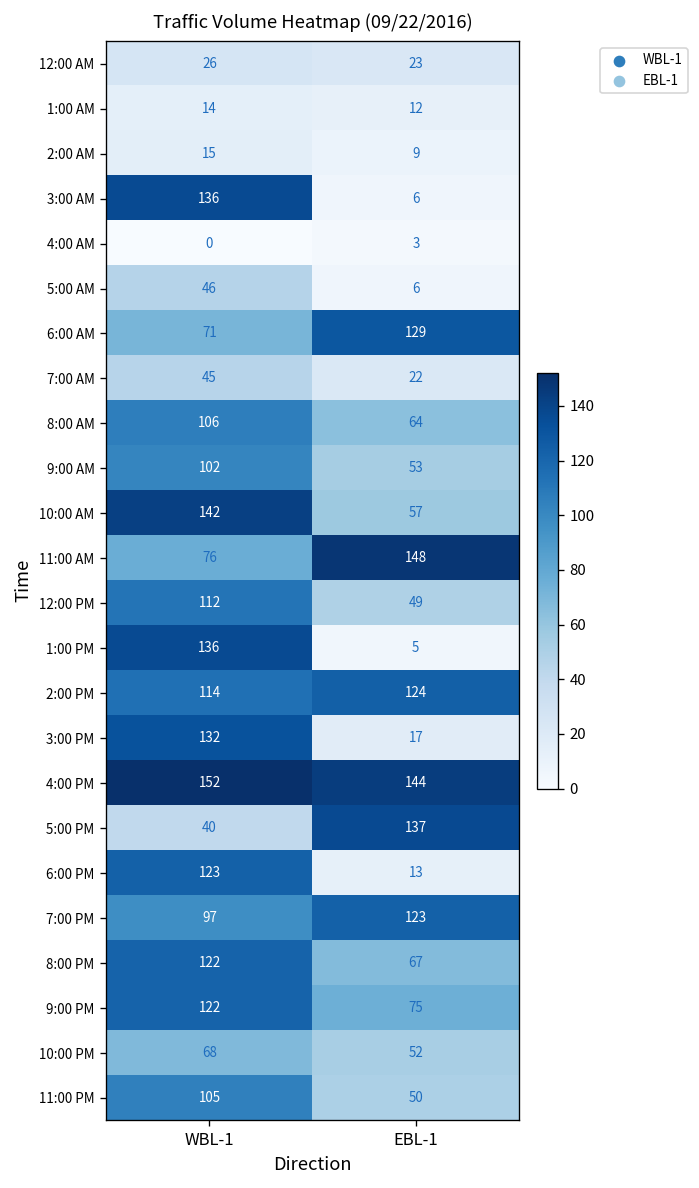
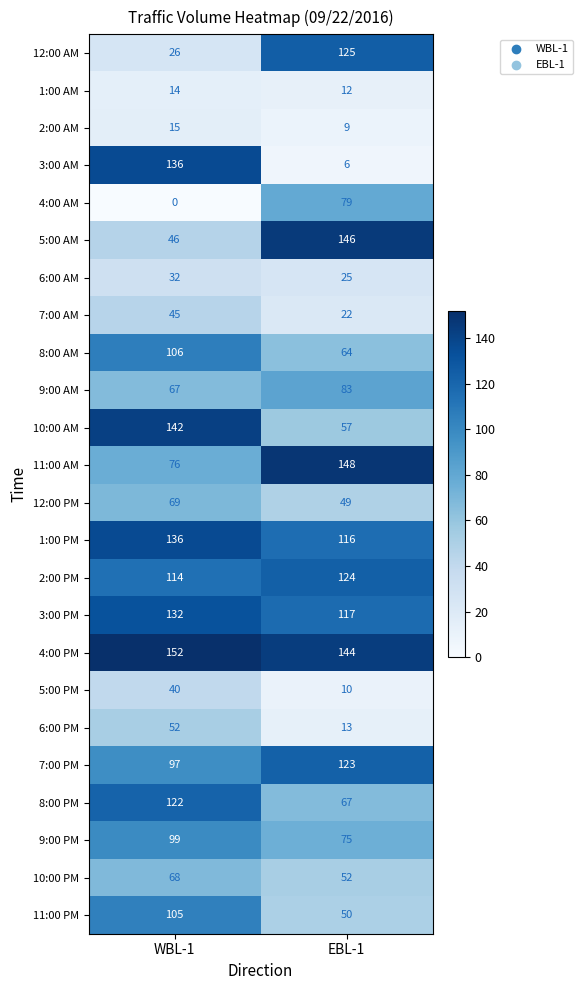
  {
    "12:00 AM": {
      "WBL-1": 26,
-     "EBL-1": 23
+     "EBL-1": 125
    },
    "1:00 AM": {
      "WBL-1": 14,
      "EBL-1": 12
    },
    "2:00 AM": {
      "WBL-1": 15,
      "EBL-1": 9
    },
    "3:00 AM": {
      "WBL-1": 136,
      "EBL-1": 6
    },
    "4:00 AM": {
      "WBL-1": 0,
-     "EBL-1": 3
+     "EBL-1": 79
    },
    "5:00 AM": {
      "WBL-1": 46,
-     "EBL-1": 6
+     "EBL-1": 146
    },
    "6:00 AM": {
-     "WBL-1": 71,
-     "EBL-1": 129
+     "WBL-1": 32,
+     "EBL-1": 25
    },
    "7:00 AM": {
      "WBL-1": 45,
      "EBL-1": 22
    },
    "8:00 AM": {
      "WBL-1": 106,
      "EBL-1": 64
    },
    "9:00 AM": {
-     "WBL-1": 102,
-     "EBL-1": 53
+     "WBL-1": 67,
+     "EBL-1": 83
    },
    "10:00 AM": {
      "WBL-1": 142,
      "EBL-1": 57
    },
    "11:00 AM": {
      "WBL-1": 76,
      "EBL-1": 148
    },
    "12:00 PM": {
-     "WBL-1": 112,
+     "WBL-1": 69,
      "EBL-1": 49
    },
    "1:00 PM": {
      "WBL-1": 136,
-     "EBL-1": 5
+     "EBL-1": 116
    },
    "2:00 PM": {
      "WBL-1": 114,
      "EBL-1": 124
    },
    "3:00 PM": {
      "WBL-1": 132,
-     "EBL-1": 17
+     "EBL-1": 117
    },
    "4:00 PM": {
      "WBL-1": 152,
      "EBL-1": 144
    },
    "5:00 PM": {
      "WBL-1": 40,
-     "EBL-1": 137
+     "EBL-1": 10
    },
    "6:00 PM": {
-     "WBL-1": 123,
+     "WBL-1": 52,
      "EBL-1": 13
    },
    "7:00 PM": {
      "WBL-1": 97,
      "EBL-1": 123
    },
    "8:00 PM": {
      "WBL-1": 122,
      "EBL-1": 67
    },
    "9:00 PM": {
-     "WBL-1": 122,
+     "WBL-1": 99,
      "EBL-1": 75
    },
    "10:00 PM": {
      "WBL-1": 68,
      "EBL-1": 52
    },
    "11:00 PM": {
      "WBL-1": 105,
      "EBL-1": 50
    }
  }
